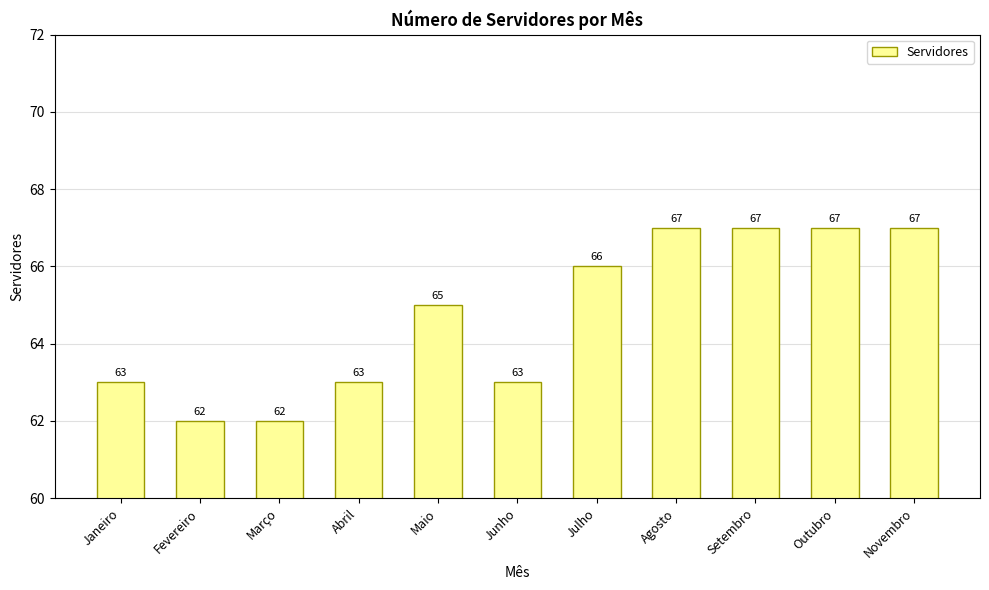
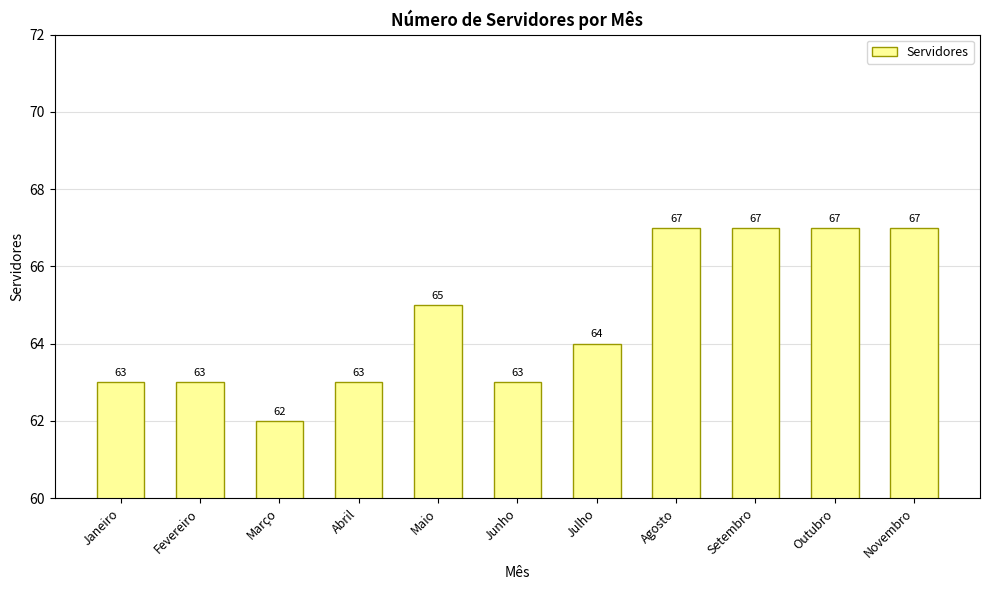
  {
    "Janeiro": 63,
-   "Fevereiro": 62,
+   "Fevereiro": 63,
    "Março": 62,
    "Abril": 63,
    "Maio": 65,
    "Junho": 63,
-   "Julho": 66,
+   "Julho": 64,
    "Agosto": 67,
    "Setembro": 67,
    "Outubro": 67,
    "Novembro": 67
  }
